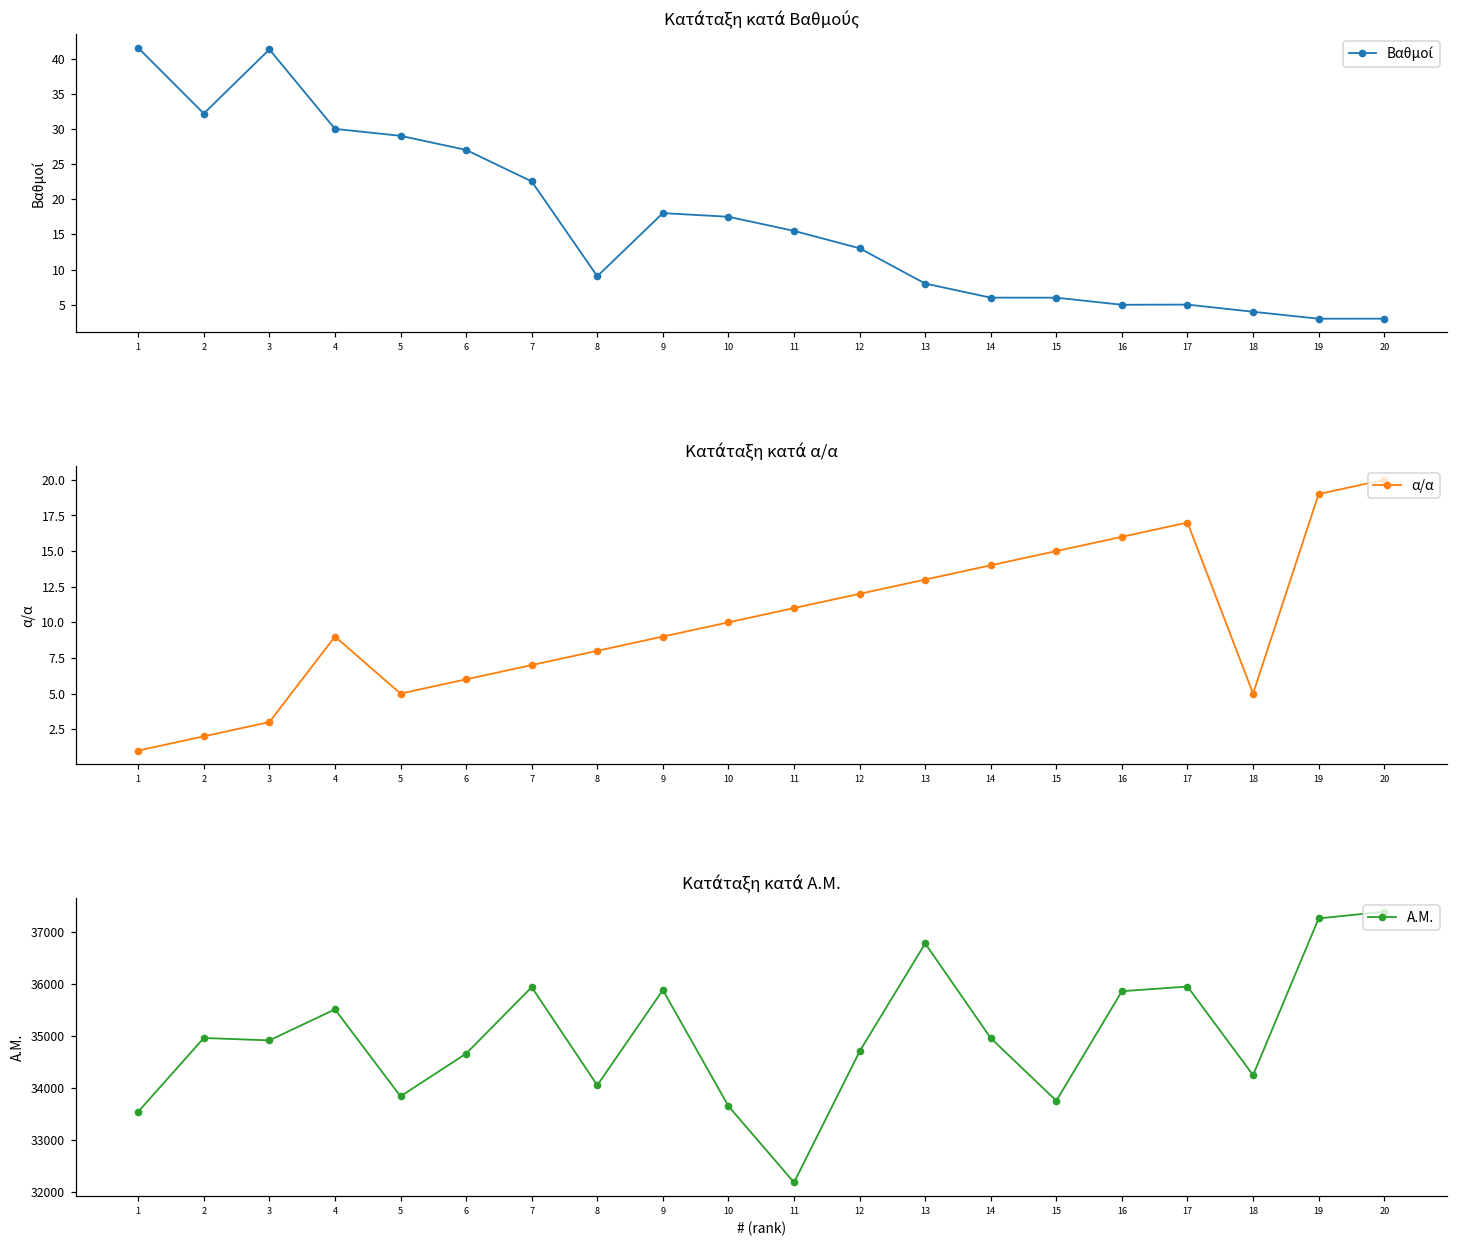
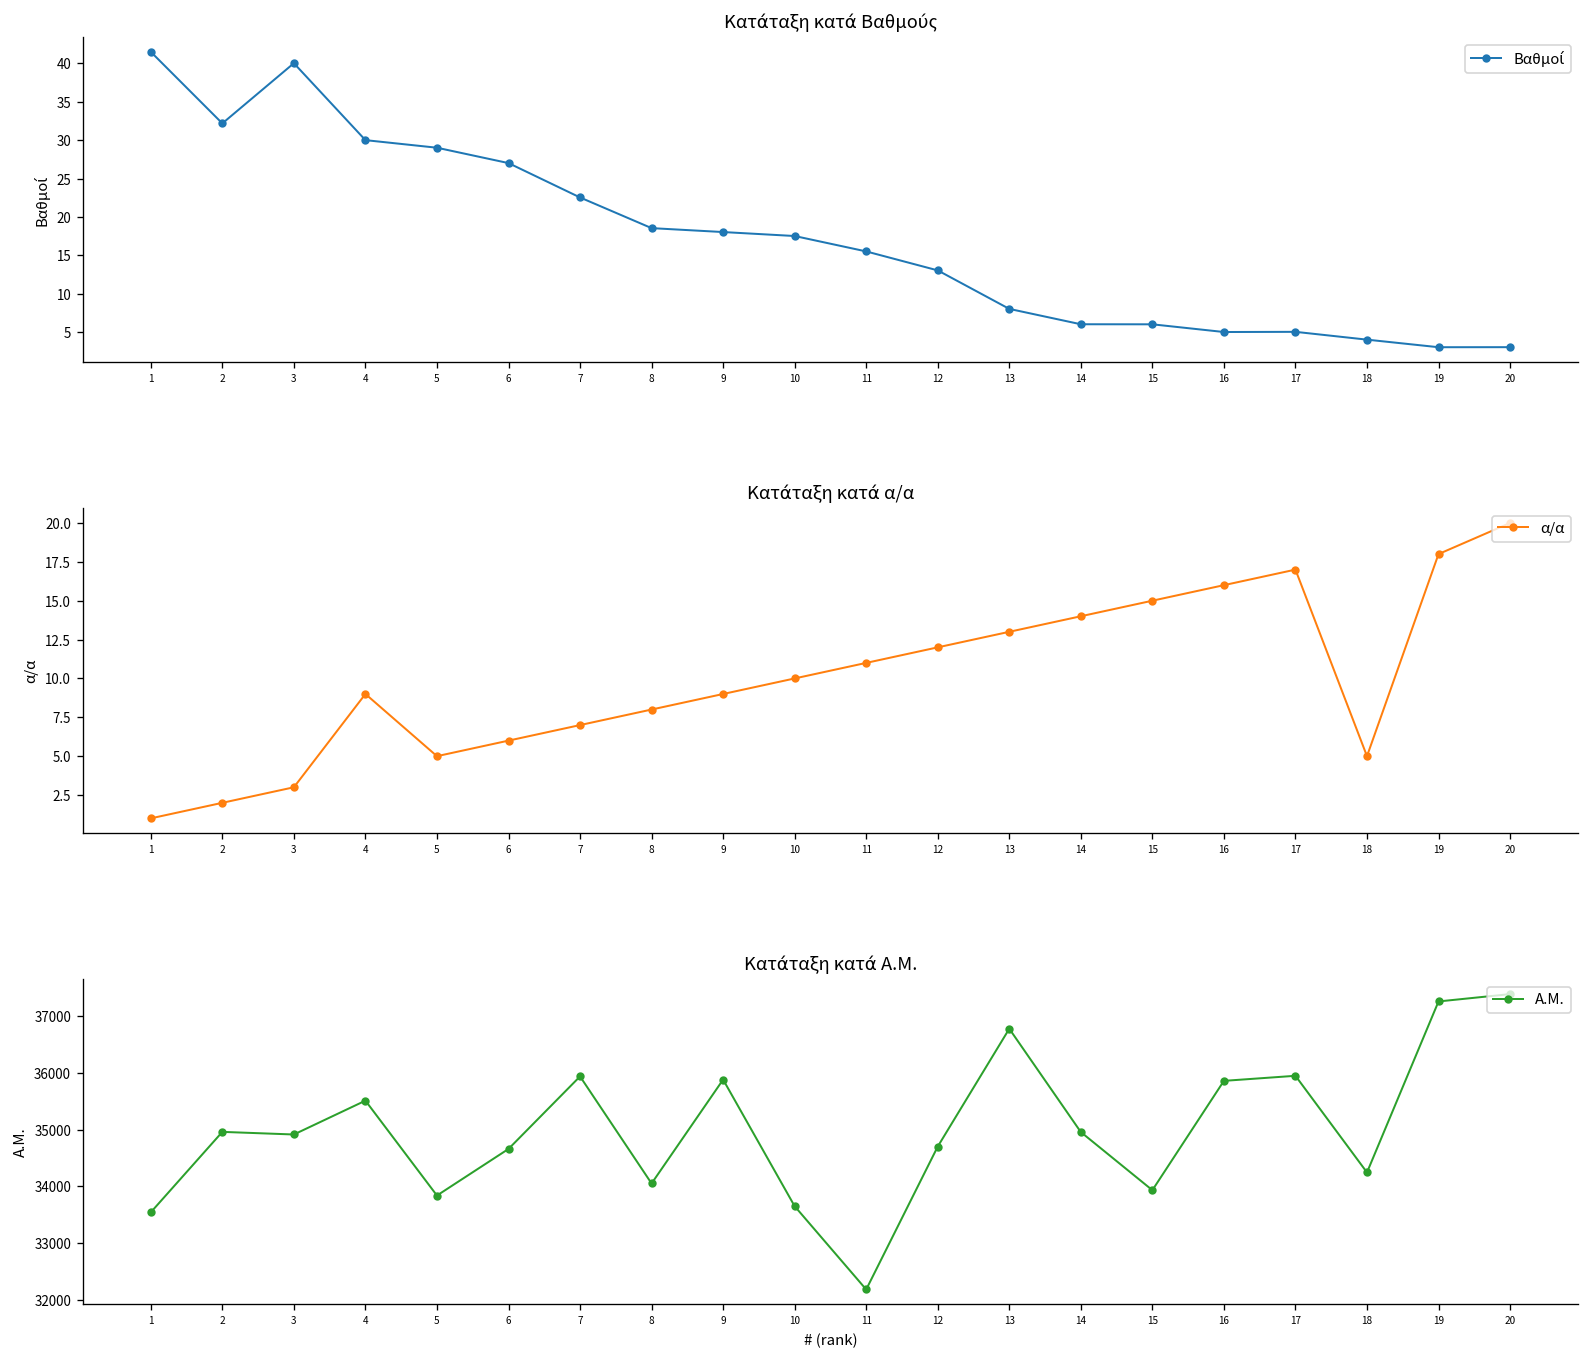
  {
    "Κατάταξη κατά Βαθμούς": {
      "1": 42,
      "2": 32,
-     "3": 41,
+     "3": 40,
      "4": 30,
      "5": 29,
      "6": 27,
      "7": 23,
-     "8": 9,
+     "8": 19,
      "9": 18,
      "10": 18,
      "11": 16,
      "12": 13,
      "13": 8,
      "14": 6,
      "15": 6,
      "16": 5,
      "17": 5,
      "18": 4,
      "19": 3,
      "20": 3
    },
    "Κατάταξη κατά α/α": {
      "1": 1,
      "2": 2,
      "3": 3,
      "4": 9,
      "5": 5,
      "6": 6,
      "7": 7,
      "8": 8,
      "9": 9,
      "10": 10,
      "11": 11,
      "12": 12,
      "13": 13,
      "14": 14,
      "15": 15,
      "16": 16,
      "17": 17,
      "18": 5,
-     "19": 19
+     "19": 18
    },
    "Κατάταξη κατά Α.Μ.": {
      "1": 33500,
      "2": 35000,
      "3": 34900,
      "4": 35500,
      "5": 33800,
      "6": 34700,
      "7": 35900,
      "8": 34100,
      "9": 35900,
      "10": 33700,
      "11": 32200,
      "12": 34700,
      "13": 36800,
      "14": 35000,
-     "15": 33800,
+     "15": 33900,
      "16": 35900,
      "17": 35900,
      "18": 34200,
      "19": 37300
    }
  }
